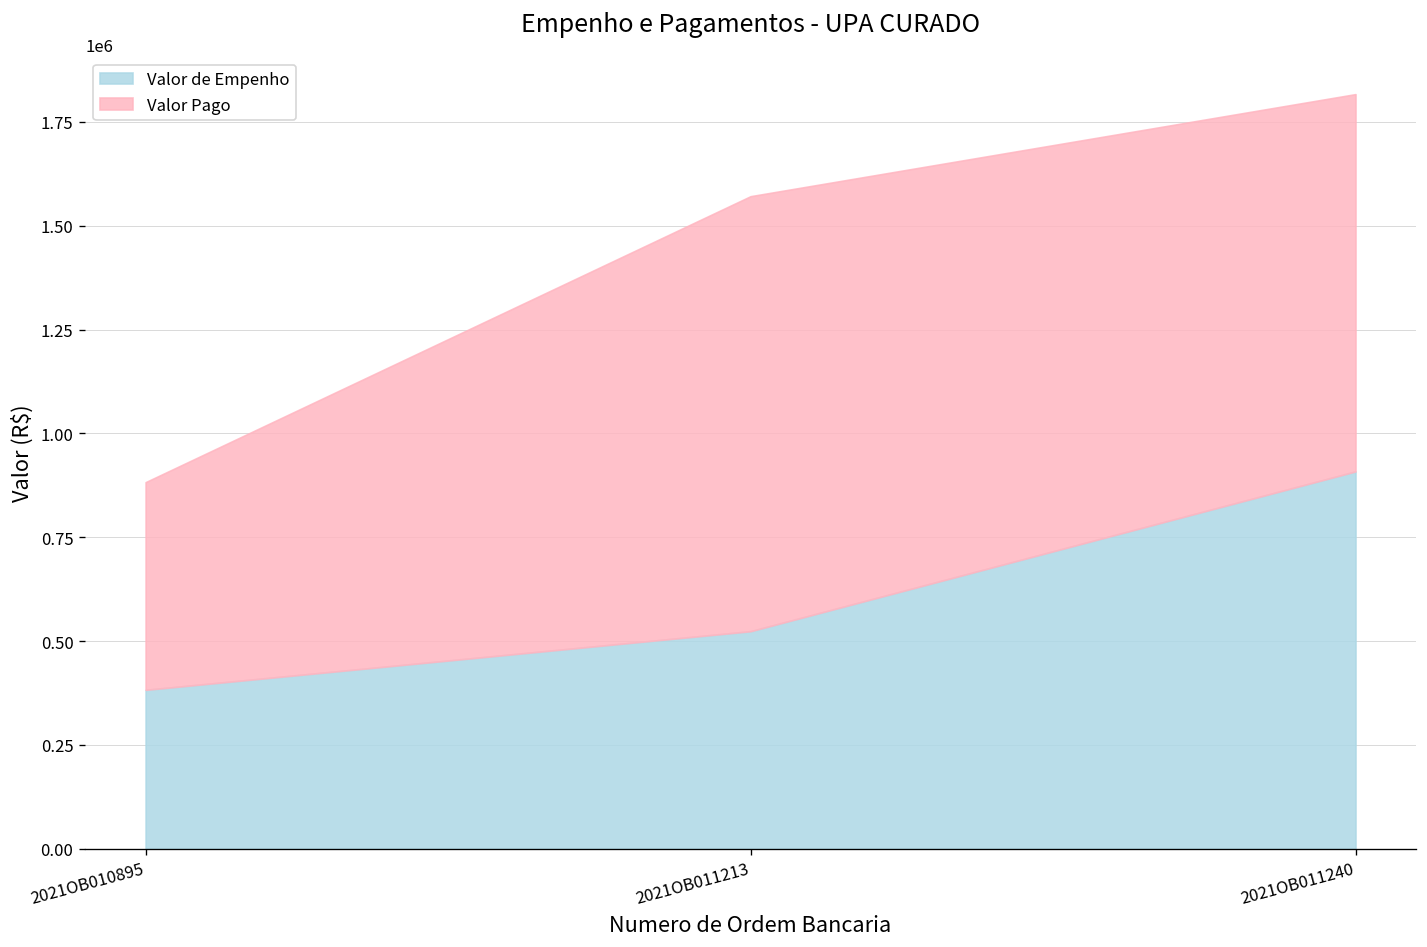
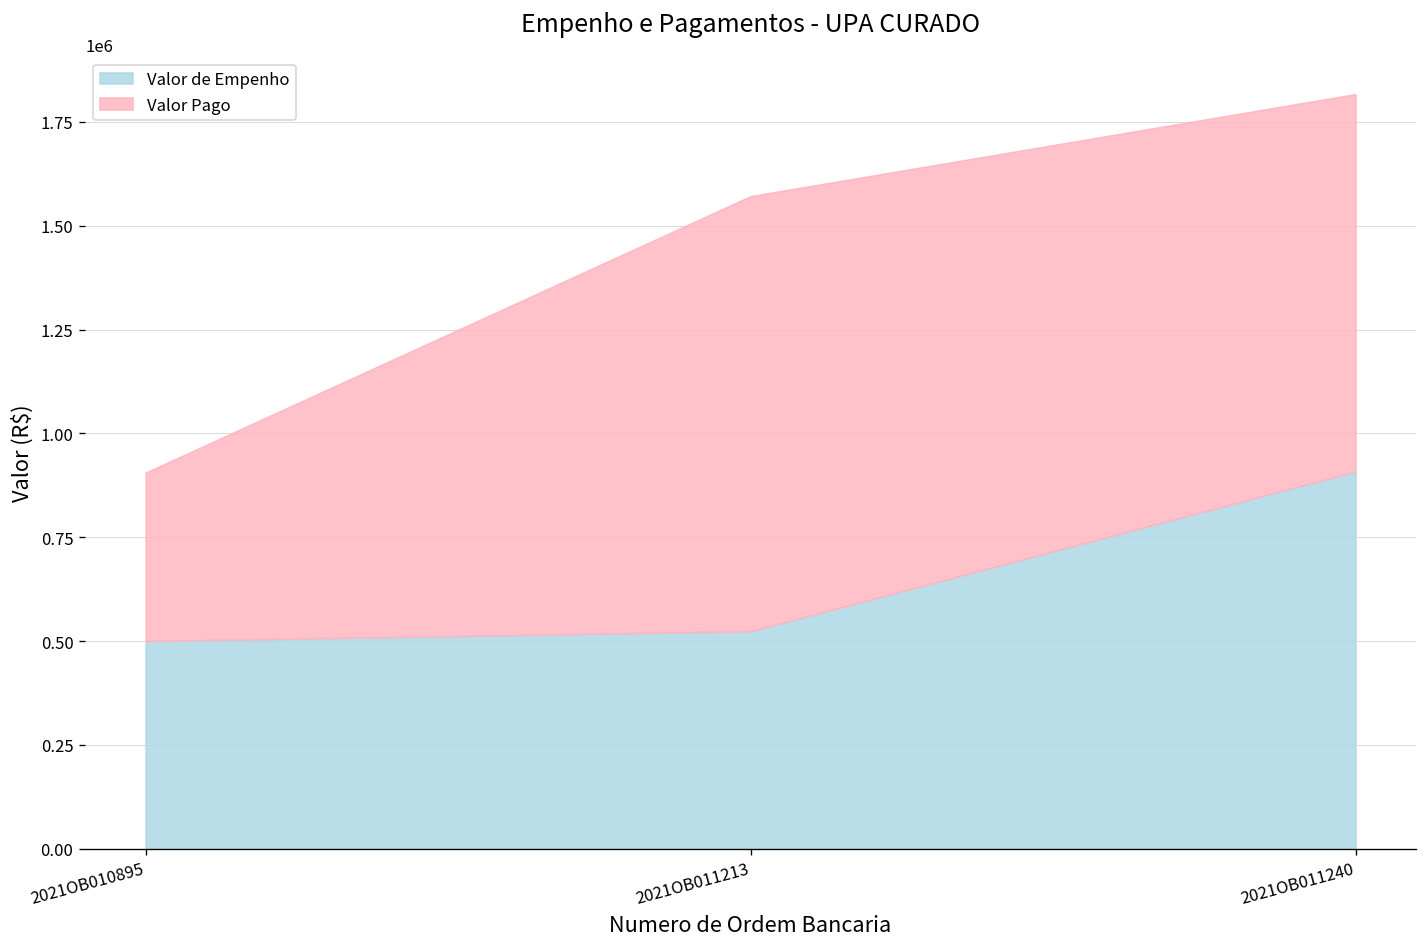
  {
    "Valor de Empenho": {
-     "2021OB010895": 380000,
+     "2021OB010895": 500000,
      "2021OB011213": 520000,
      "2021OB011240": 910000
    },
    "Valor Pago": {
-     "2021OB010895": 500000,
+     "2021OB010895": 410000,
      "2021OB011213": 1050000,
      "2021OB011240": 910000
    }
  }
